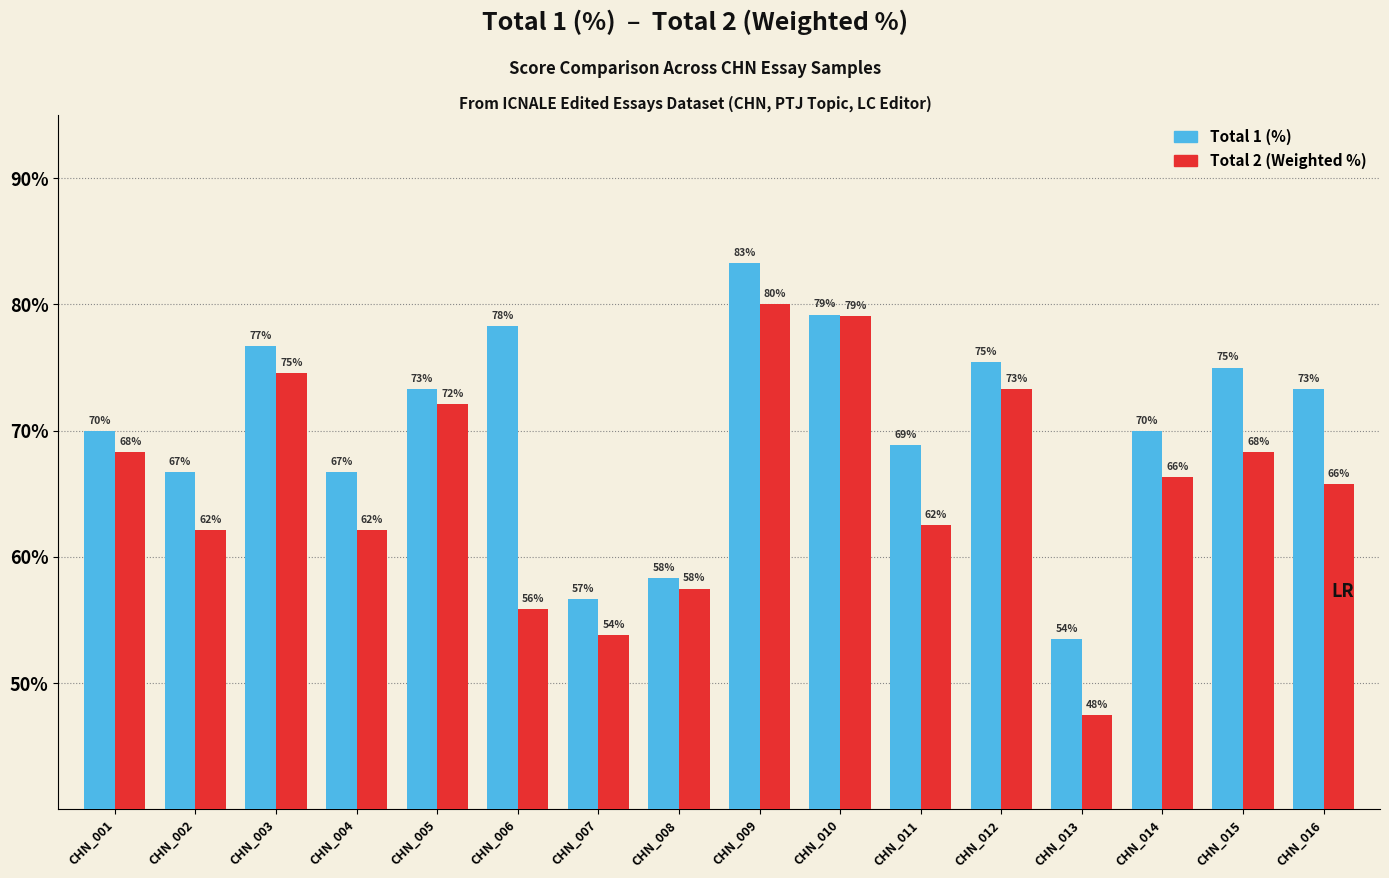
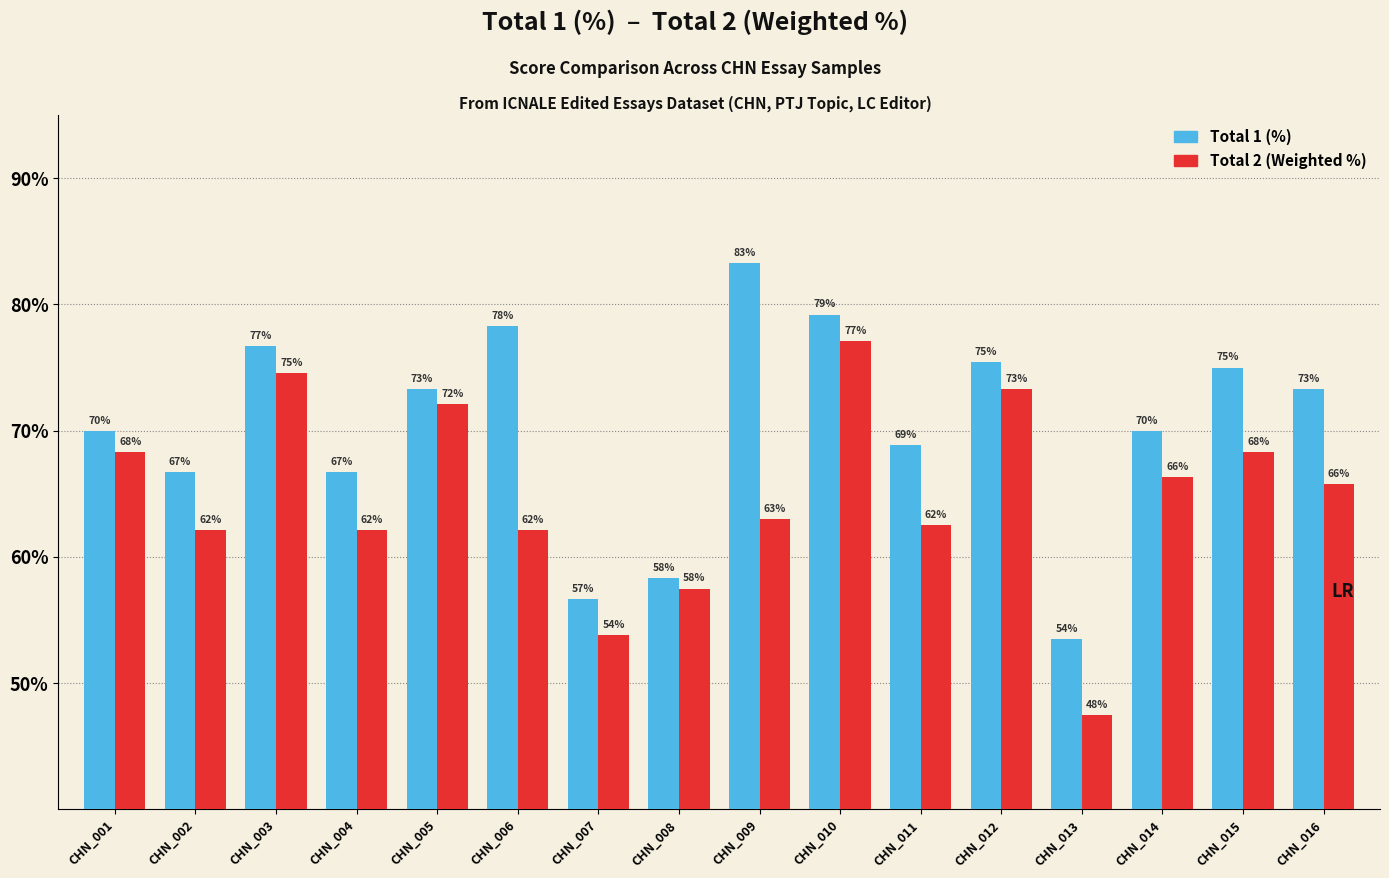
  {
    "Total 1 (%)": {
      "CHN_001": "70%",
      "CHN_002": "67%",
      "CHN_003": "77%",
      "CHN_004": "67%",
      "CHN_005": "73%",
      "CHN_006": "78%",
      "CHN_007": "57%",
      "CHN_008": "58%",
      "CHN_009": "83%",
      "CHN_010": "79%",
      "CHN_011": "69%",
      "CHN_012": "75%",
      "CHN_013": "54%",
      "CHN_014": "70%",
      "CHN_015": "75%",
      "CHN_016": "73%"
    },
    "Total 2 (Weighted %)": {
      "CHN_001": "68%",
      "CHN_002": "62%",
      "CHN_003": "75%",
      "CHN_004": "62%",
      "CHN_005": "72%",
-     "CHN_006": "56%",
+     "CHN_006": "62%",
      "CHN_007": "54%",
      "CHN_008": "58%",
-     "CHN_009": "80%",
-     "CHN_010": "79%",
+     "CHN_009": "63%",
+     "CHN_010": "77%",
      "CHN_011": "62%",
      "CHN_012": "73%",
      "CHN_013": "48%",
      "CHN_014": "66%",
      "CHN_015": "68%",
      "CHN_016": "66%"
    }
  }
